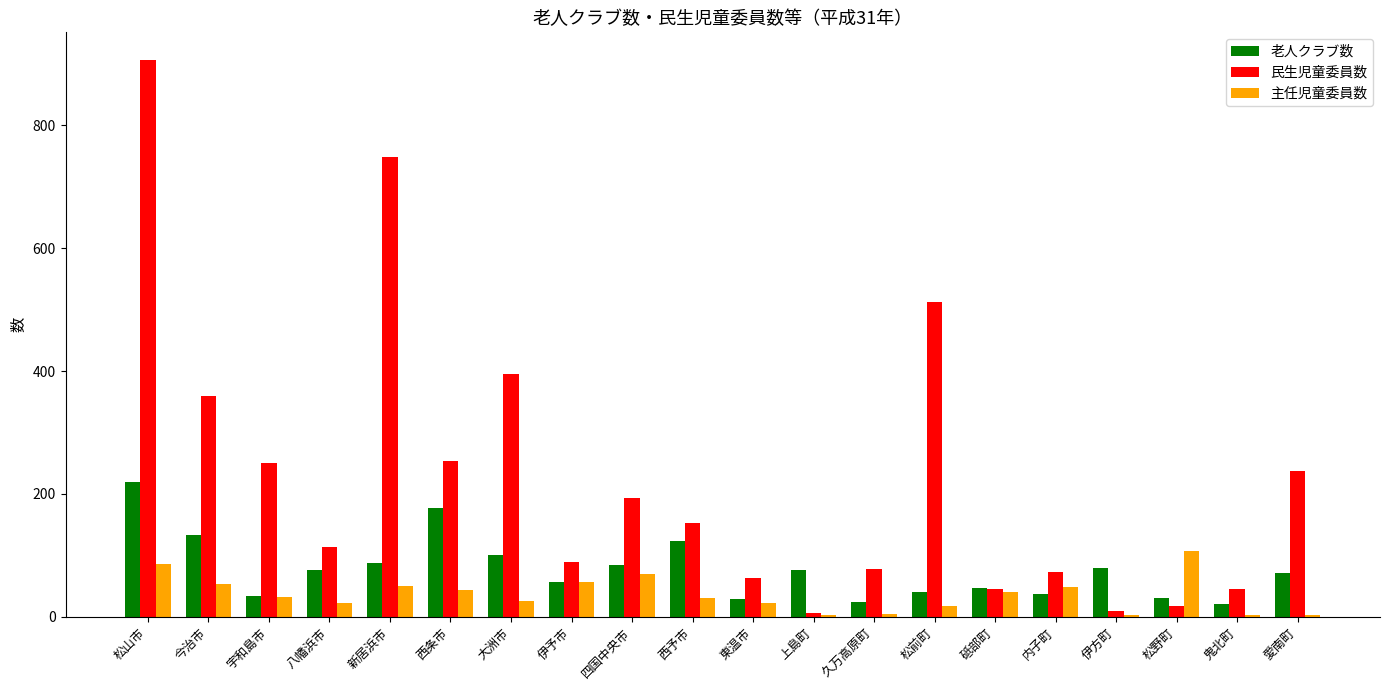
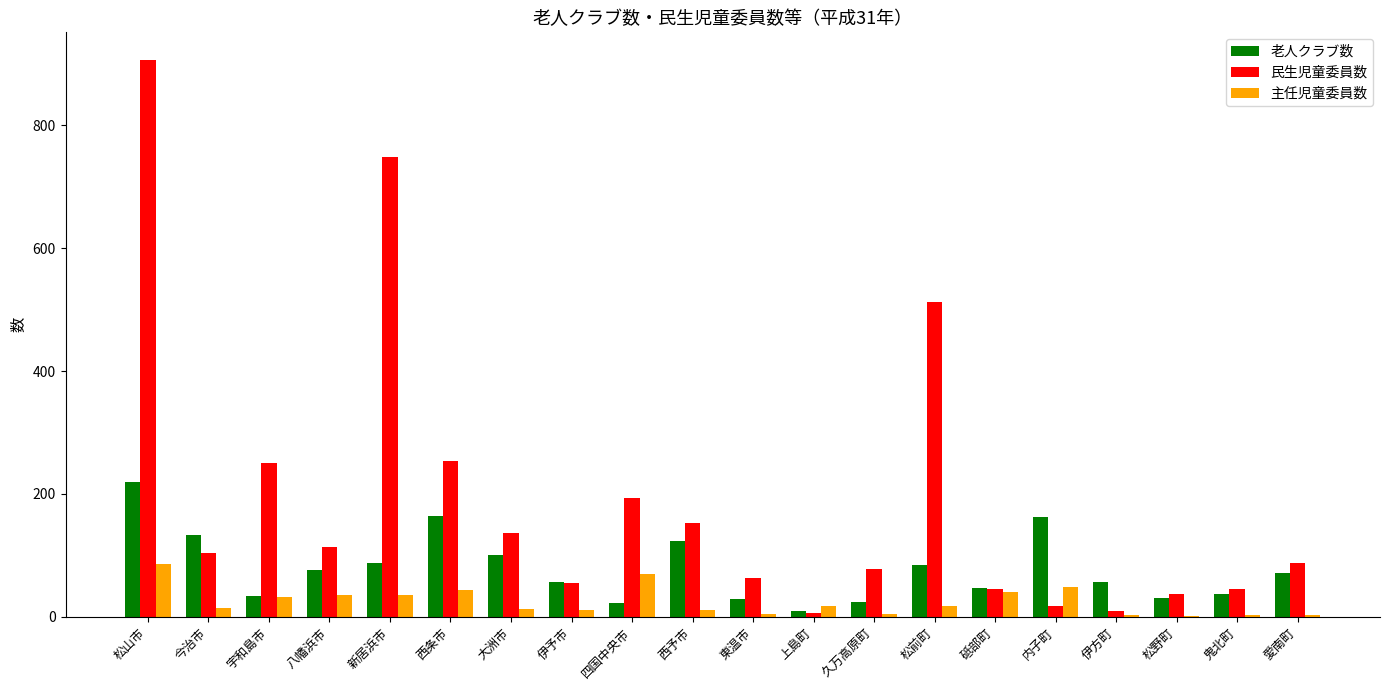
  {
    "老人クラブ数": {
      "松山市": 220,
      "今治市": 130,
      "宇和島市": 30,
      "八幡浜市": 80,
      "新居浜市": 90,
-     "西条市": 180,
+     "西条市": 170,
      "大洲市": 100,
      "伊予市": 60,
-     "四国中央市": 90,
+     "四国中央市": 20,
      "西予市": 120,
      "東温市": 30,
-     "上島町": 80,
+     "上島町": 10,
      "久万高原町": 20,
-     "松前町": 40,
+     "松前町": 80,
      "砥部町": 50,
-     "内子町": 40,
-     "伊方町": 80,
+     "内子町": 160,
+     "伊方町": 60,
      "松野町": 30,
-     "鬼北町": 20,
+     "鬼北町": 40,
      "愛南町": 70
    },
    "民生児童委員数": {
      "松山市": 910,
-     "今治市": 360,
+     "今治市": 100,
      "宇和島市": 250,
      "八幡浜市": 110,
      "新居浜市": 750,
      "西条市": 250,
-     "大洲市": 400,
-     "伊予市": 90,
+     "大洲市": 140,
+     "伊予市": 60,
      "四国中央市": 190,
      "西予市": 150,
      "東温市": 60,
      "上島町": 10,
      "久万高原町": 80,
      "松前町": 510,
      "砥部町": 50,
-     "内子町": 70,
+     "内子町": 20,
      "伊方町": 10,
-     "松野町": 20,
+     "松野町": 40,
      "鬼北町": 50,
-     "愛南町": 240
+     "愛南町": 90
    },
    "主任児童委員数": {
      "松山市": 90,
-     "今治市": 50,
+     "今治市": 20,
      "宇和島市": 30,
-     "八幡浜市": 20,
-     "新居浜市": 50,
+     "八幡浜市": 40,
+     "新居浜市": 40,
      "西条市": 40,
-     "大洲市": 30,
-     "伊予市": 60,
+     "大洲市": 10,
+     "伊予市": 10,
      "四国中央市": 70,
-     "西予市": 30,
-     "東温市": 20,
-     "上島町": 0,
+     "西予市": 10,
+     "東温市": 0,
+     "上島町": 20,
      "松前町": 20,
      "砥部町": 40,
      "内子町": 50,
-     "松野町": 110
+     "松野町": 0
    }
  }
